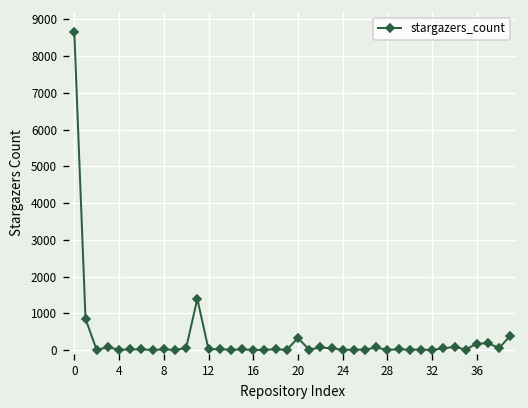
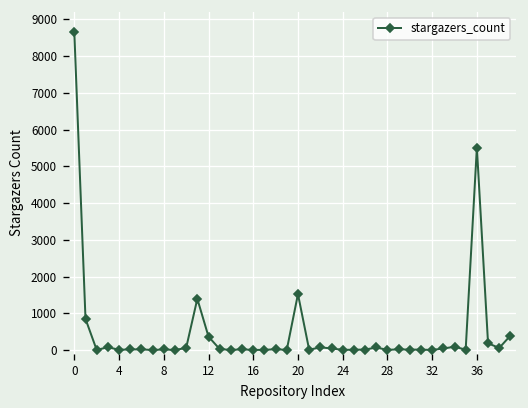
  {
    "0": 8600,
    "4": 0,
    "8": 0,
-   "12": 0,
+   "12": 400,
    "16": 0,
-   "20": 300,
+   "20": 1500,
    "24": 0,
    "28": 0,
    "32": 0,
-   "36": 200
+   "36": 5500
  }
